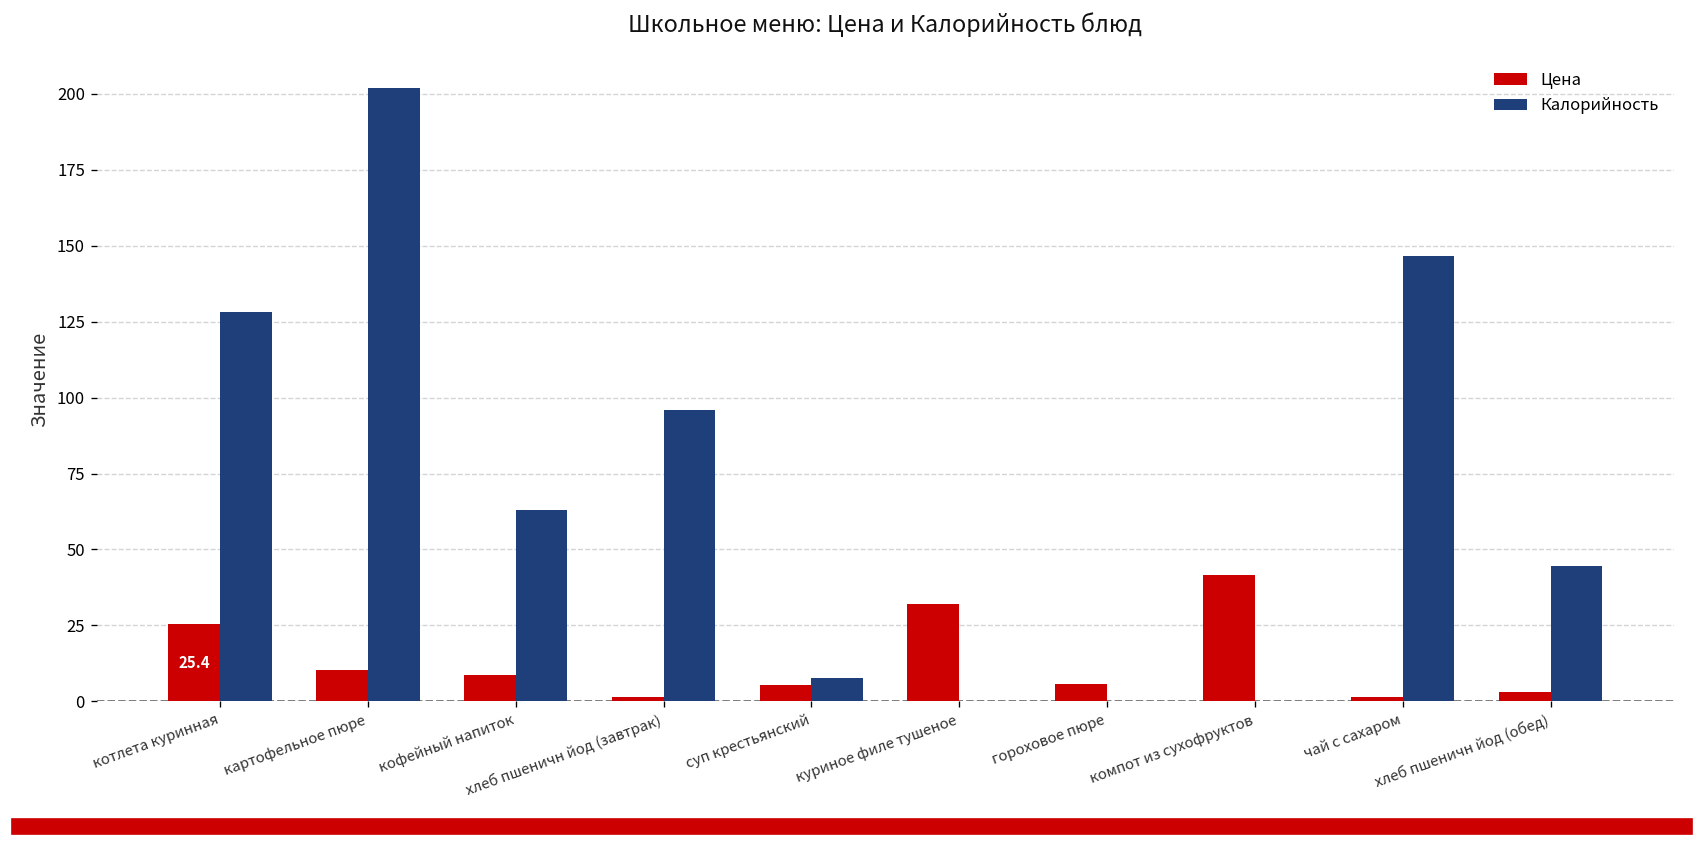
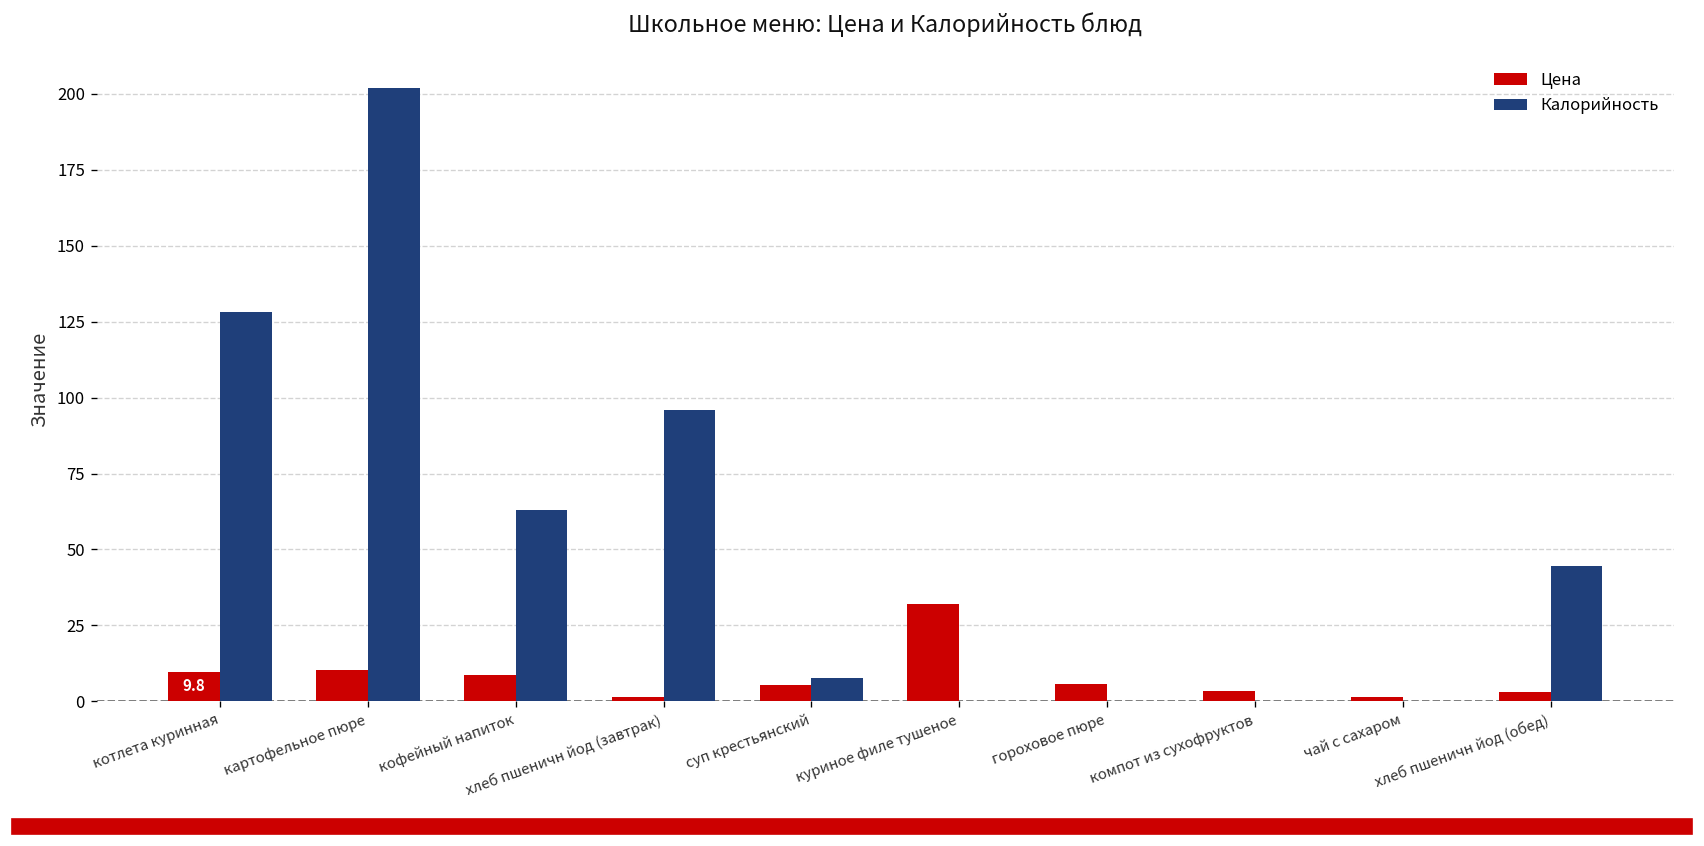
  {
    "Цена": {
-     "котлета куринная": 25.4,
-     "компот из сухофруктов": 42
+     "котлета куринная": 9.8,
+     "компот из сухофруктов": 3
    },
    "Калорийность": {
      "котлета куринная": 128,
      "картофельное пюре": 202,
      "кофейный напиток": 63,
      "хлеб пшеничн йод (завтрак)": 96,
      "суп крестьянский": 8,
      "куриное филе тушеное": 0,
      "гороховое пюре": 0,
      "компот из сухофруктов": 0,
-     "чай с сахаром": 147,
+     "чай с сахаром": 0,
      "хлеб пшеничн йод (обед)": 45
    }
  }
